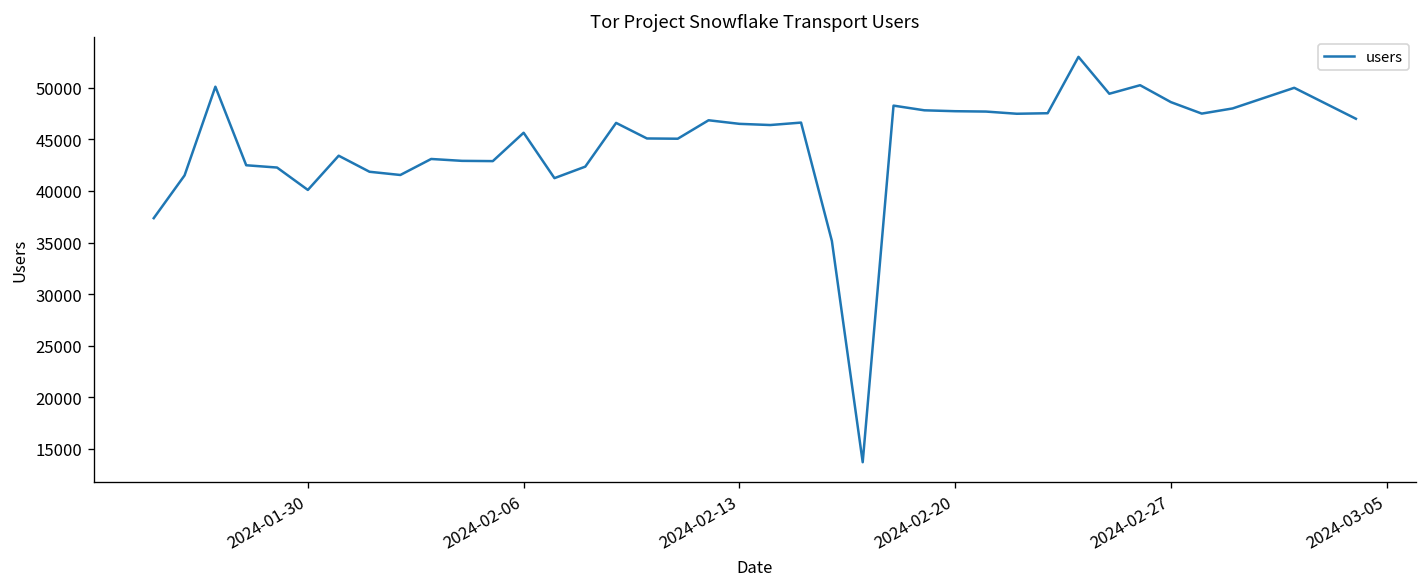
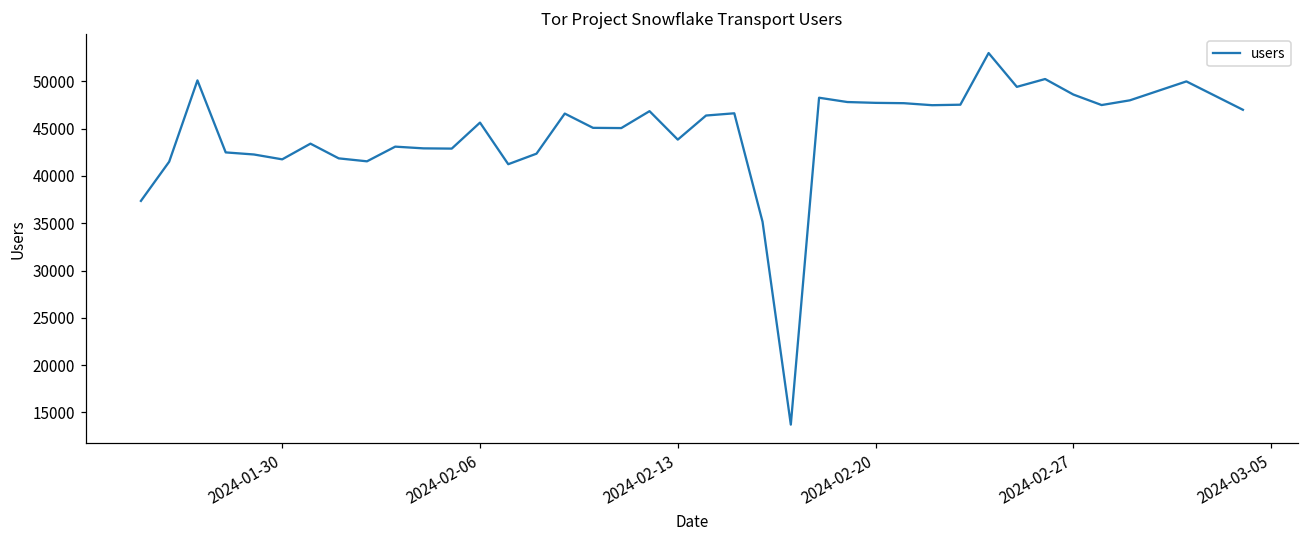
  {
-   "2024-01-30": 40000,
+   "2024-01-30": 42000,
    "2024-02-06": 46000,
-   "2024-02-13": 47000,
+   "2024-02-13": 44000,
    "2024-02-20": 48000,
    "2024-02-27": 49000
  }
